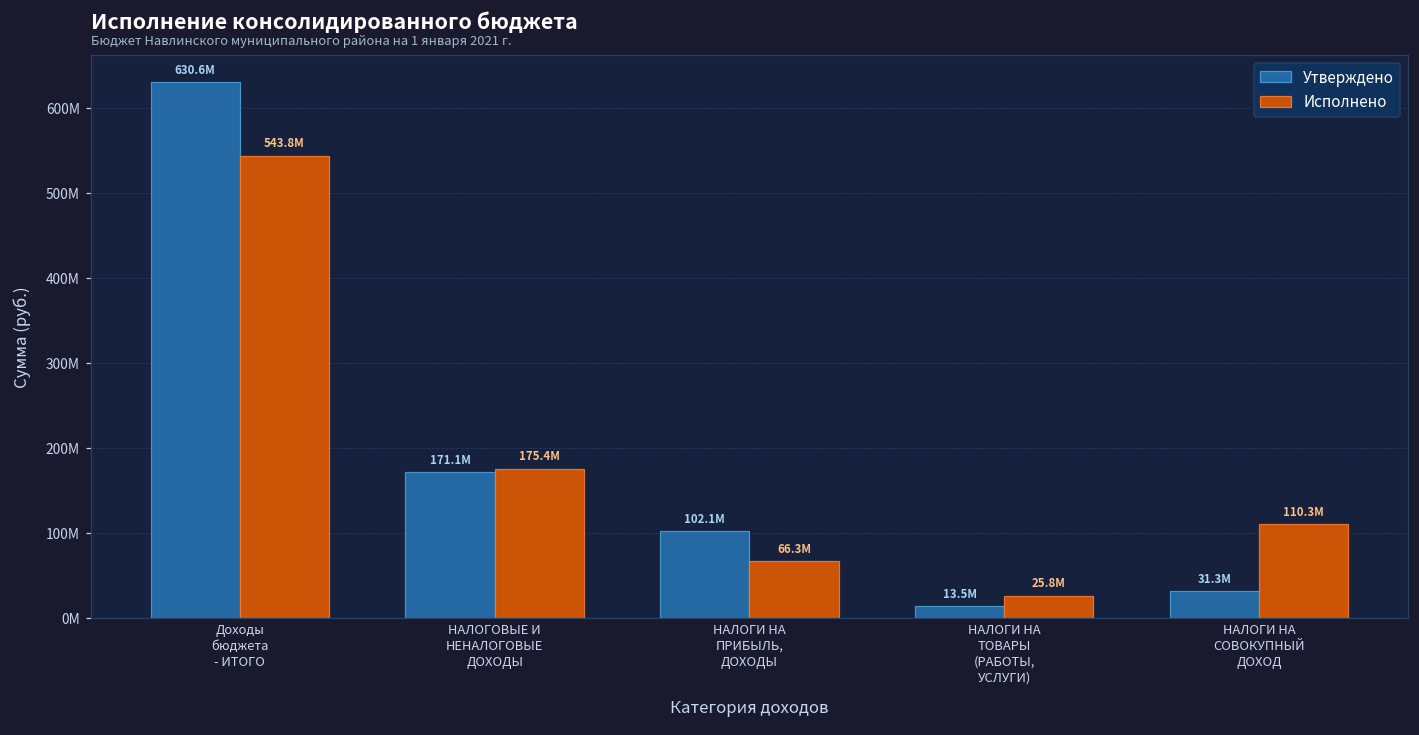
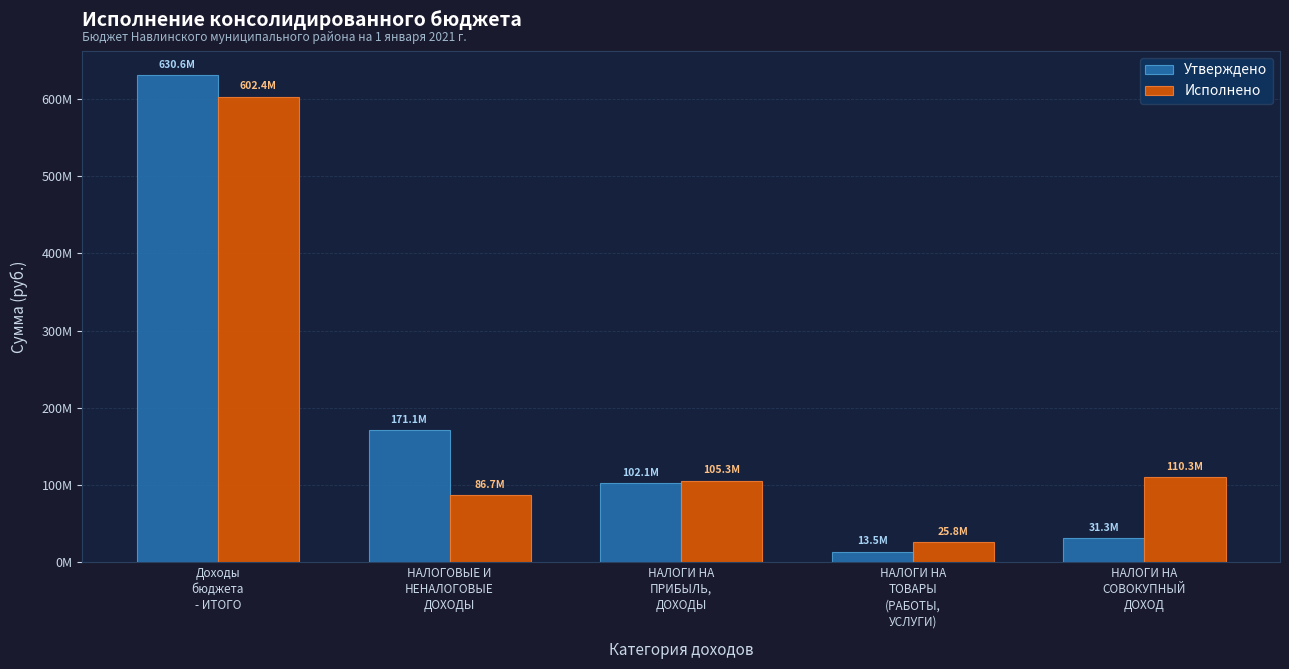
  {
    "Утверждено": {
      "Доходы бюджета - ИТОГО": "630.6M",
      "НАЛОГОВЫЕ И НЕНАЛОГОВЫЕ ДОХОДЫ": "171.1M",
      "НАЛОГИ НА ПРИБЫЛЬ, ДОХОДЫ": "102.1M",
      "НАЛОГИ НА ТОВАРЫ (РАБОТЫ, УСЛУГИ)": "13.5M",
      "НАЛОГИ НА СОВОКУПНЫЙ ДОХОД": "31.3M"
    },
    "Исполнено": {
-     "Доходы бюджета - ИТОГО": "543.8M",
-     "НАЛОГОВЫЕ И НЕНАЛОГОВЫЕ ДОХОДЫ": "175.4M",
-     "НАЛОГИ НА ПРИБЫЛЬ, ДОХОДЫ": "66.3M",
+     "Доходы бюджета - ИТОГО": "602.4M",
+     "НАЛОГОВЫЕ И НЕНАЛОГОВЫЕ ДОХОДЫ": "86.7M",
+     "НАЛОГИ НА ПРИБЫЛЬ, ДОХОДЫ": "105.3M",
      "НАЛОГИ НА ТОВАРЫ (РАБОТЫ, УСЛУГИ)": "25.8M",
      "НАЛОГИ НА СОВОКУПНЫЙ ДОХОД": "110.3M"
    }
  }
